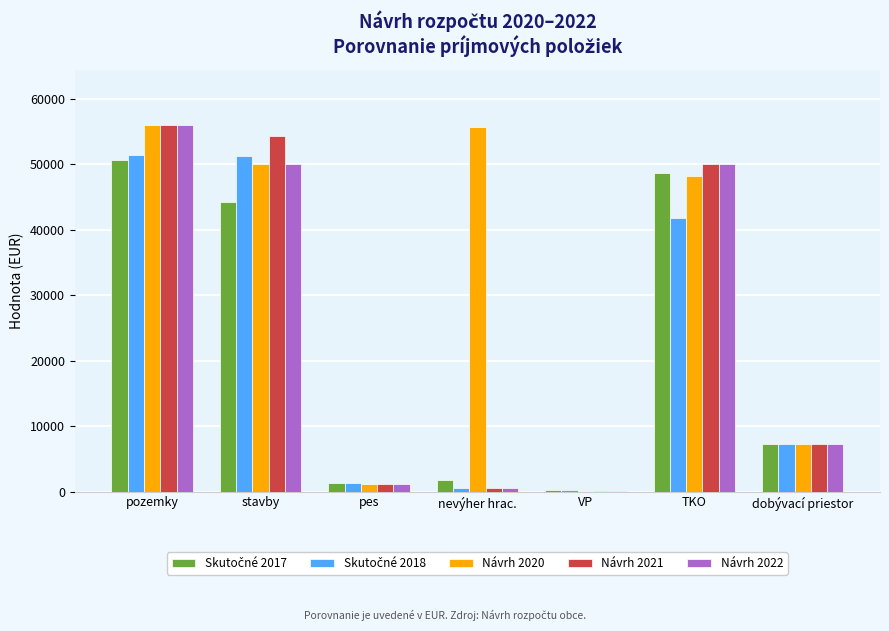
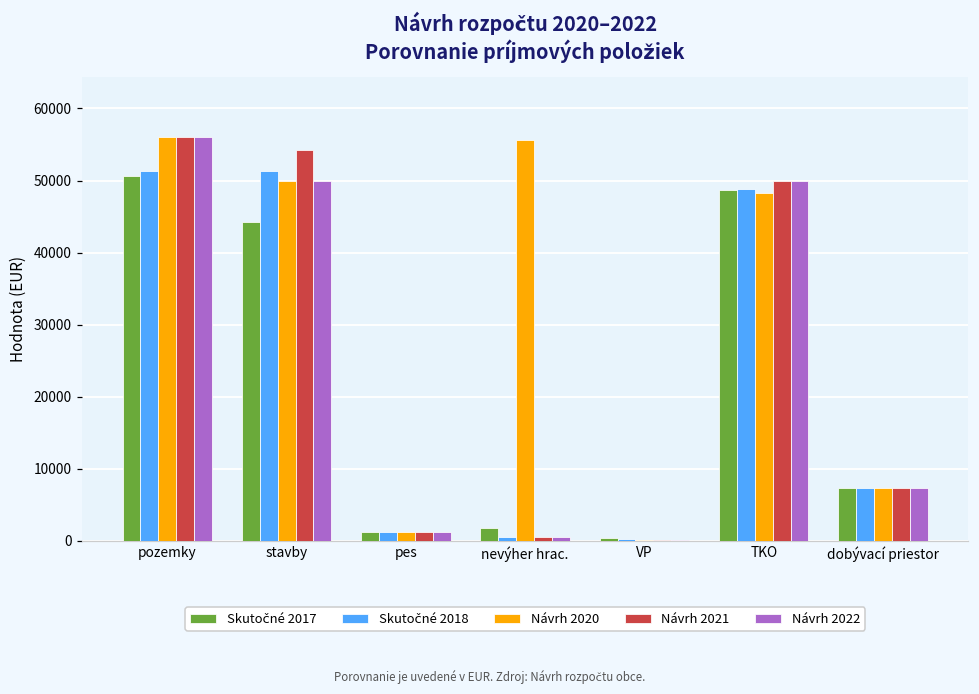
  {
    "Skutočné 2017": {
      "pozemky": 51000,
      "stavby": 44000,
      "pes": 1000,
      "nevýher hrac.": 2000,
      "TKO": 49000,
      "dobývací priestor": 7000
    },
    "Skutočné 2018": {
      "pozemky": 51000,
      "stavby": 51000,
      "pes": 1000,
      "nevýher hrac.": 1000,
-     "TKO": 42000,
+     "TKO": 49000,
      "dobývací priestor": 7000
    },
    "Návrh 2020": {
      "pozemky": 56000,
      "stavby": 50000,
      "pes": 1000,
      "nevýher hrac.": 56000,
      "TKO": 48000,
      "dobývací priestor": 7000
    },
    "Návrh 2021": {
      "pozemky": 56000,
      "stavby": 54000,
      "pes": 1000,
      "nevýher hrac.": 1000,
      "TKO": 50000,
      "dobývací priestor": 7000
    },
    "Návrh 2022": {
      "pozemky": 56000,
      "stavby": 50000,
      "pes": 1000,
      "nevýher hrac.": 1000,
      "TKO": 50000,
      "dobývací priestor": 7000
    }
  }
